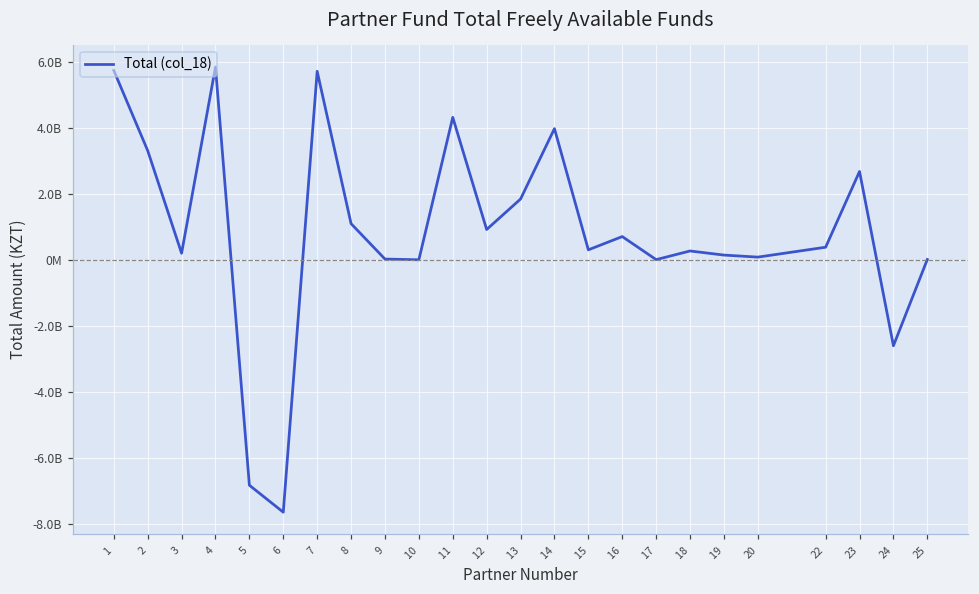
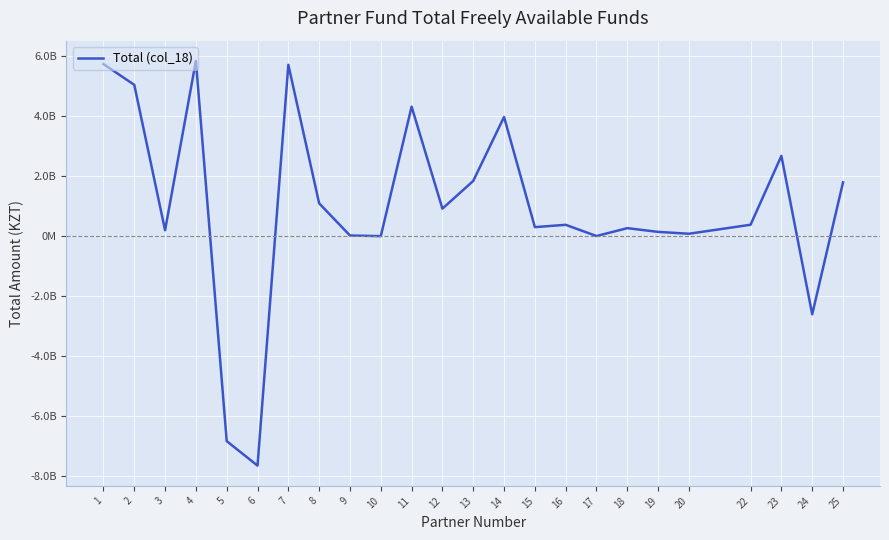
  {
-   "2": 3300000000,
+   "2": 5000000000,
    "3": 200000000,
    "5": -6800000000,
    "6": -7600000000,
    "7": 5700000000,
    "8": 1100000000,
    "9": 0,
    "10": 0,
    "11": 4300000000,
    "12": 900000000,
    "13": 1800000000,
    "14": 4000000000,
    "15": 300000000,
-   "16": 700000000,
+   "16": 400000000,
    "17": 0,
    "18": 300000000,
    "19": 100000000,
    "20": 100000000,
    "22": 400000000,
    "23": 2700000000,
    "24": -2600000000,
-   "25": 0
+   "25": 1800000000
  }
